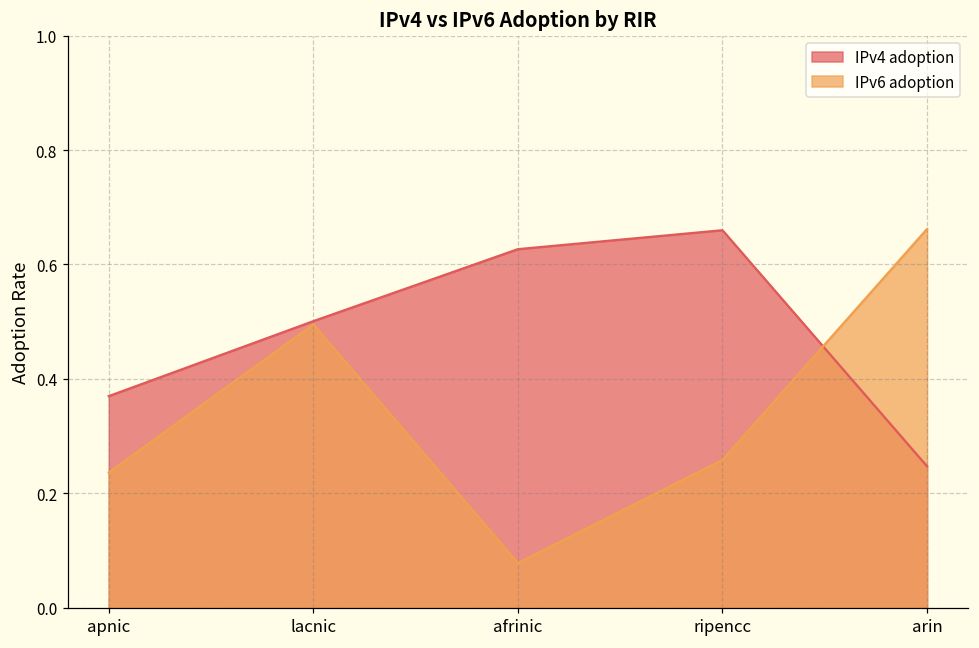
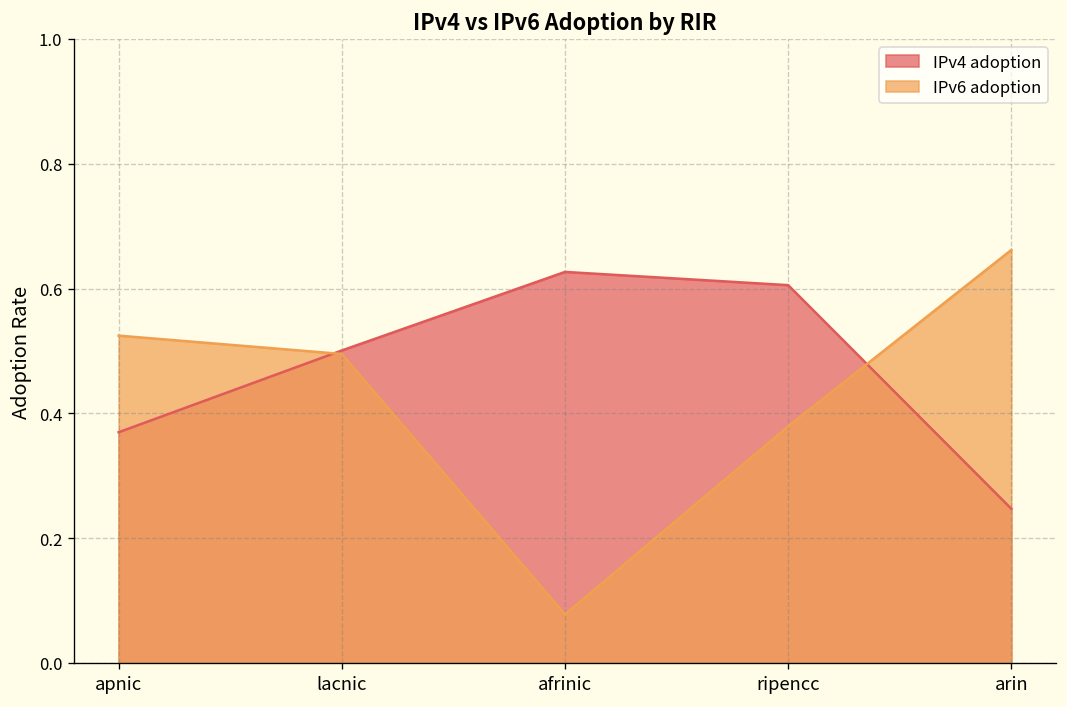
  {
    "IPv4 adoption": {
      "apnic": 0.37,
      "lacnic": 0.50,
      "afrinic": 0.63,
-     "ripencc": 0.66,
+     "ripencc": 0.61,
      "arin": 0.25
    },
    "IPv6 adoption": {
-     "apnic": 0.24,
+     "apnic": 0.52,
      "lacnic": 0.50,
      "afrinic": 0.08,
-     "ripencc": 0.26,
+     "ripencc": 0.38,
      "arin": 0.66
    }
  }
